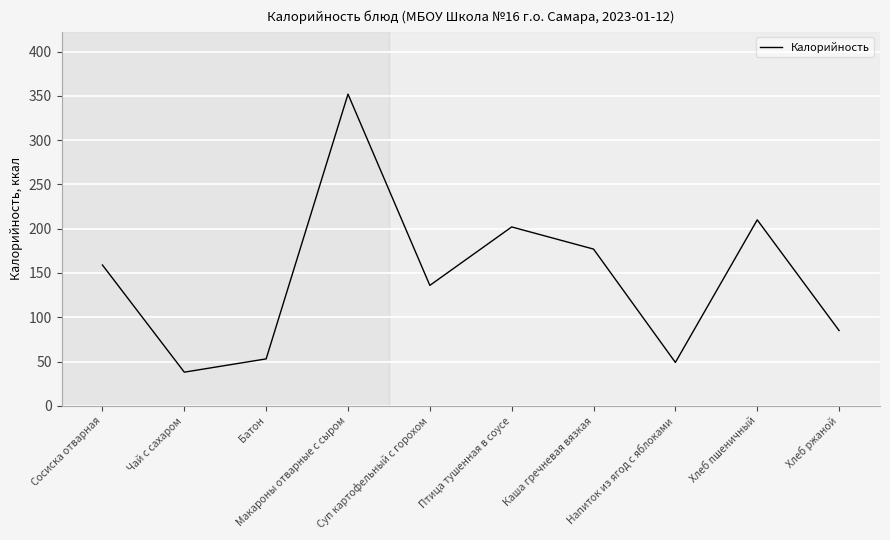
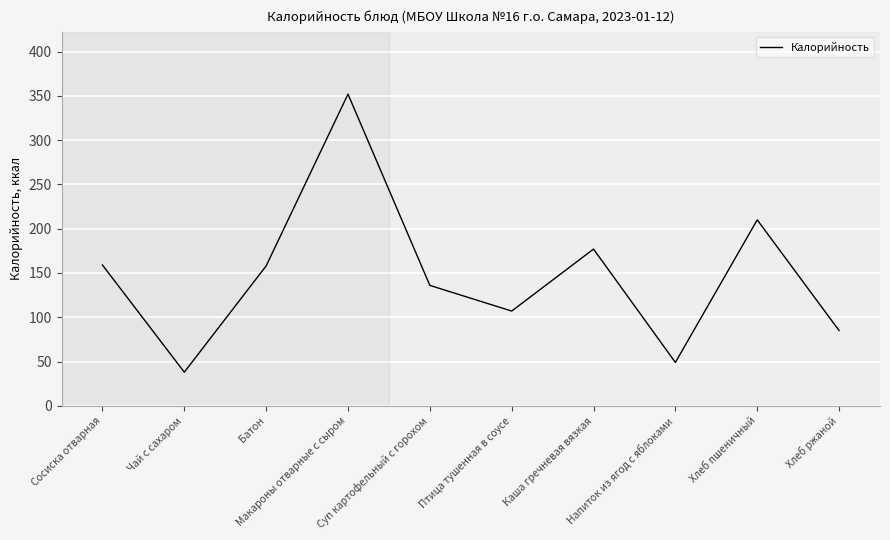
  {
    "Сосиска отварная": 160,
    "Чай с сахаром": 40,
-   "Батон": 50,
+   "Батон": 160,
    "Макароны отварные с сыром": 350,
    "Суп картофельный с горохом": 140,
-   "Птица тушенная в соусе": 200,
+   "Птица тушенная в соусе": 110,
    "Каша гречневая вязкая": 180,
    "Напиток из ягод с яблоками": 50,
    "Хлеб пшеничный": 210,
    "Хлеб ржаной": 90
  }
